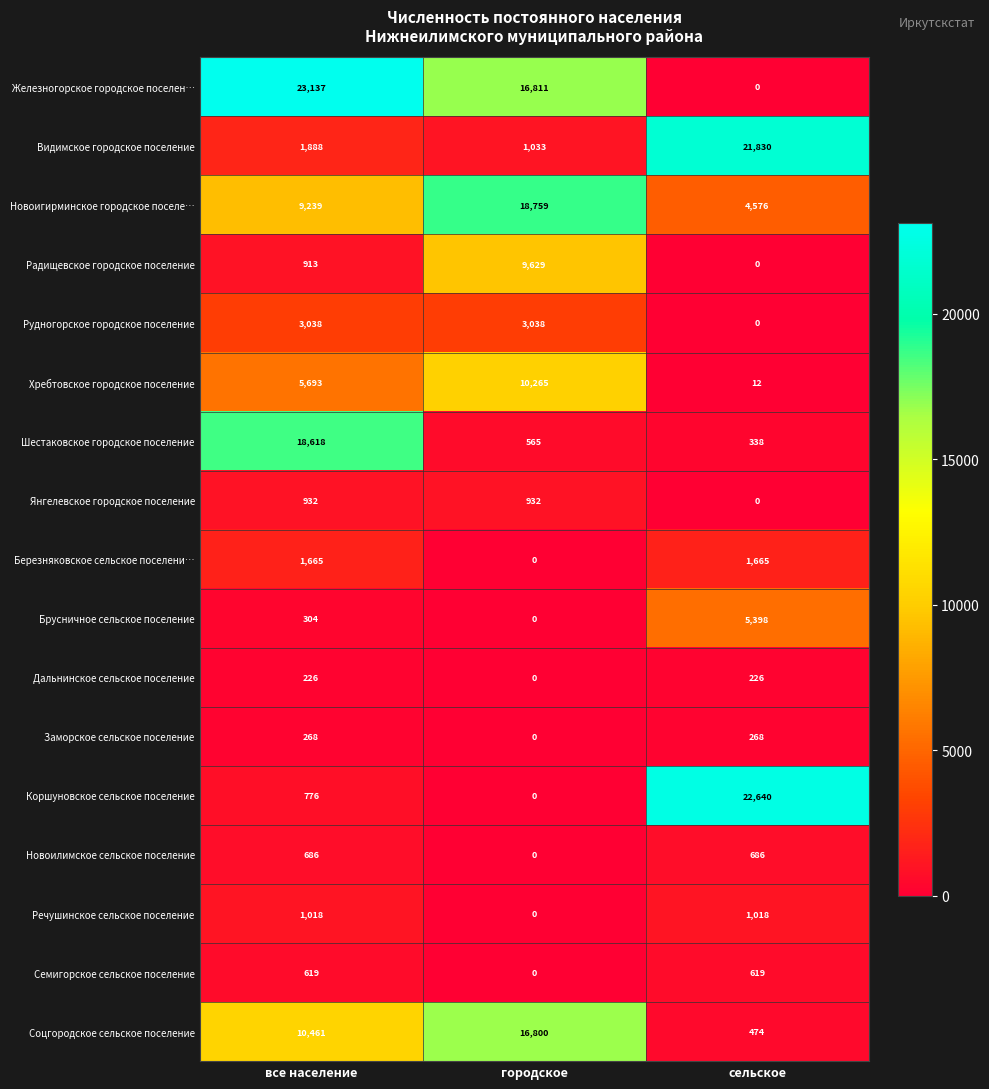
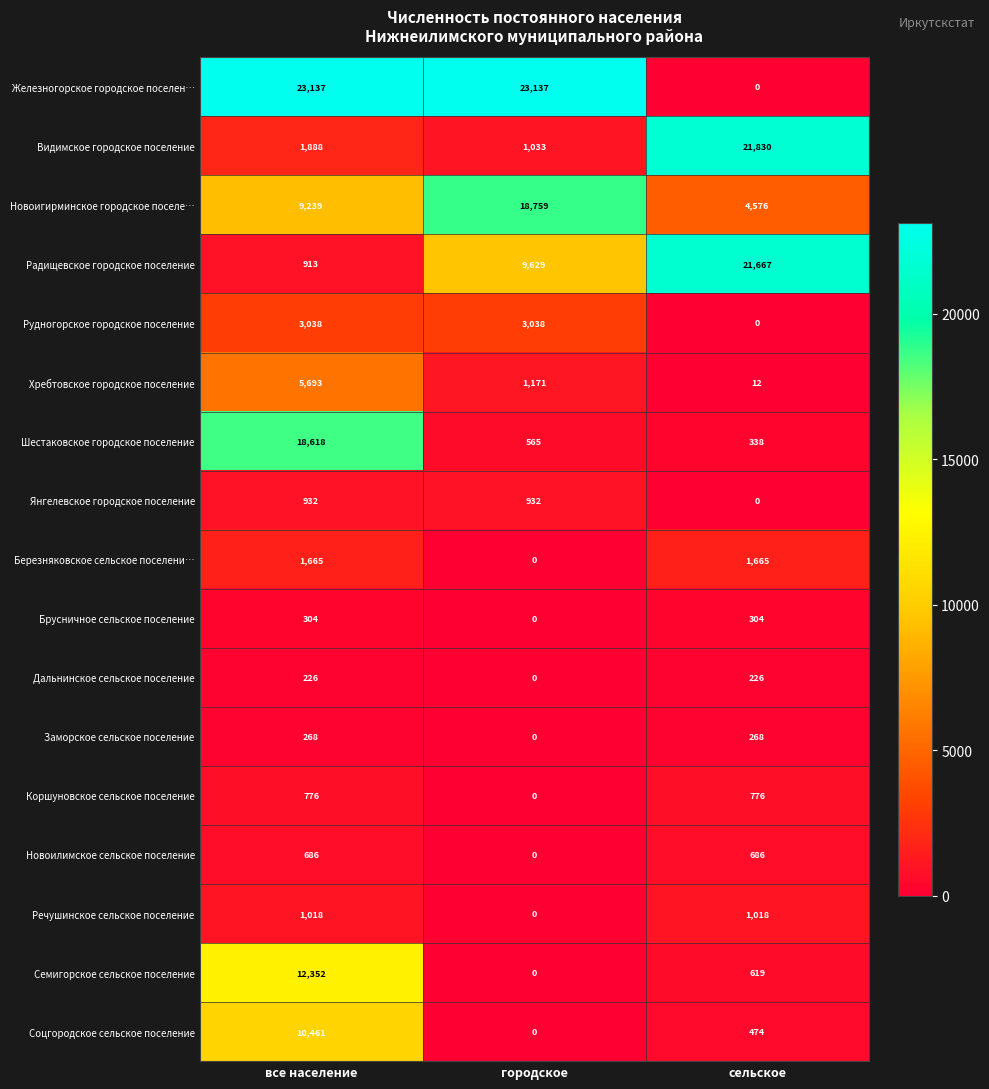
  {
    "Железногорское городское поселен…": {
      "все население": "23,137",
-     "городское": "16,811",
+     "городское": "23,137",
      "сельское": "0"
    },
    "Видимское городское поселение": {
      "все население": "1,888",
      "городское": "1,033",
      "сельское": "21,830"
    },
    "Новоигирминское городское поселе…": {
      "все население": "9,239",
      "городское": "18,759",
      "сельское": "4,576"
    },
    "Радищевское городское поселение": {
      "все население": "913",
      "городское": "9,629",
-     "сельское": "0"
+     "сельское": "21,667"
    },
    "Рудногорское городское поселение": {
      "все население": "3,038",
      "городское": "3,038",
      "сельское": "0"
    },
    "Хребтовское городское поселение": {
      "все население": "5,693",
-     "городское": "10,265",
+     "городское": "1,171",
      "сельское": "12"
    },
    "Шестаковское городское поселение": {
      "все население": "18,618",
      "городское": "565",
      "сельское": "338"
    },
    "Янгелевское городское поселение": {
      "все население": "932",
      "городское": "932",
      "сельское": "0"
    },
    "Березняковское сельское поселени…": {
      "все население": "1,665",
      "городское": "0",
      "сельское": "1,665"
    },
    "Брусничное сельское поселение": {
      "все население": "304",
      "городское": "0",
-     "сельское": "5,398"
+     "сельское": "304"
    },
    "Дальнинское сельское поселение": {
      "все население": "226",
      "городское": "0",
      "сельское": "226"
    },
    "Заморское сельское поселение": {
      "все население": "268",
      "городское": "0",
      "сельское": "268"
    },
    "Коршуновское сельское поселение": {
      "все население": "776",
      "городское": "0",
-     "сельское": "22,640"
+     "сельское": "776"
    },
    "Новоилимское сельское поселение": {
      "все население": "686",
      "городское": "0",
      "сельское": "686"
    },
    "Речушинское сельское поселение": {
      "все население": "1,018",
      "городское": "0",
      "сельское": "1,018"
    },
    "Семигорское сельское поселение": {
-     "все население": "619",
+     "все население": "12,352",
      "городское": "0",
      "сельское": "619"
    },
    "Соцгородское сельское поселение": {
      "все население": "10,461",
-     "городское": "16,800",
+     "городское": "0",
      "сельское": "474"
    }
  }
